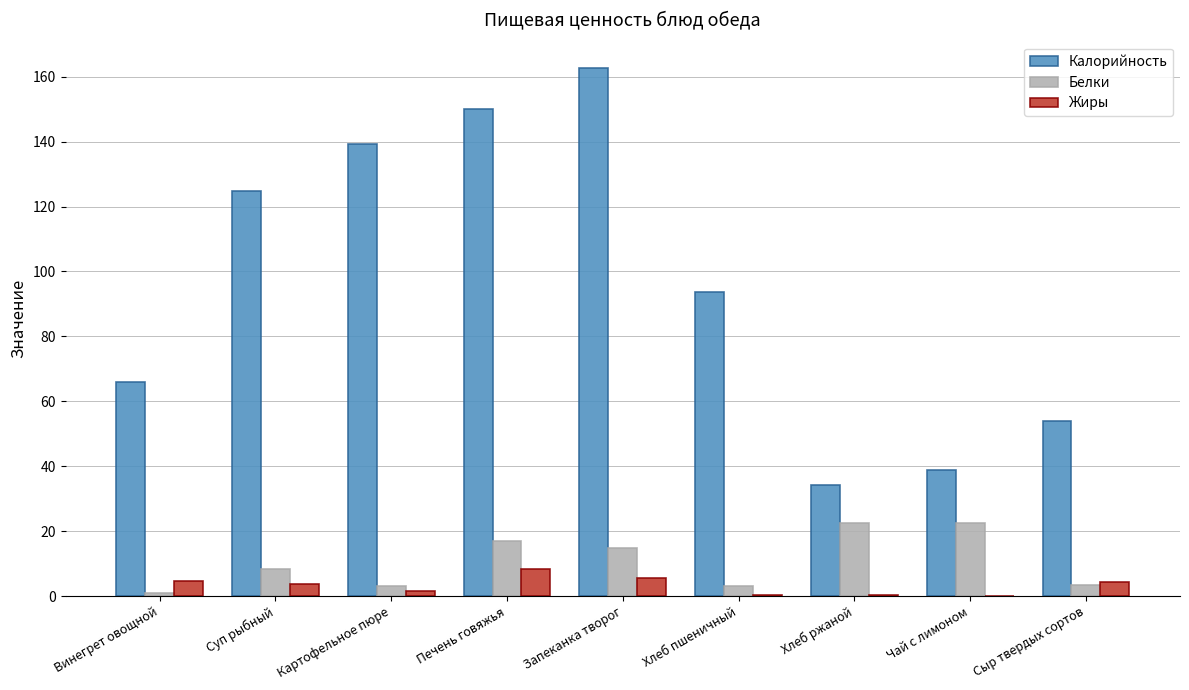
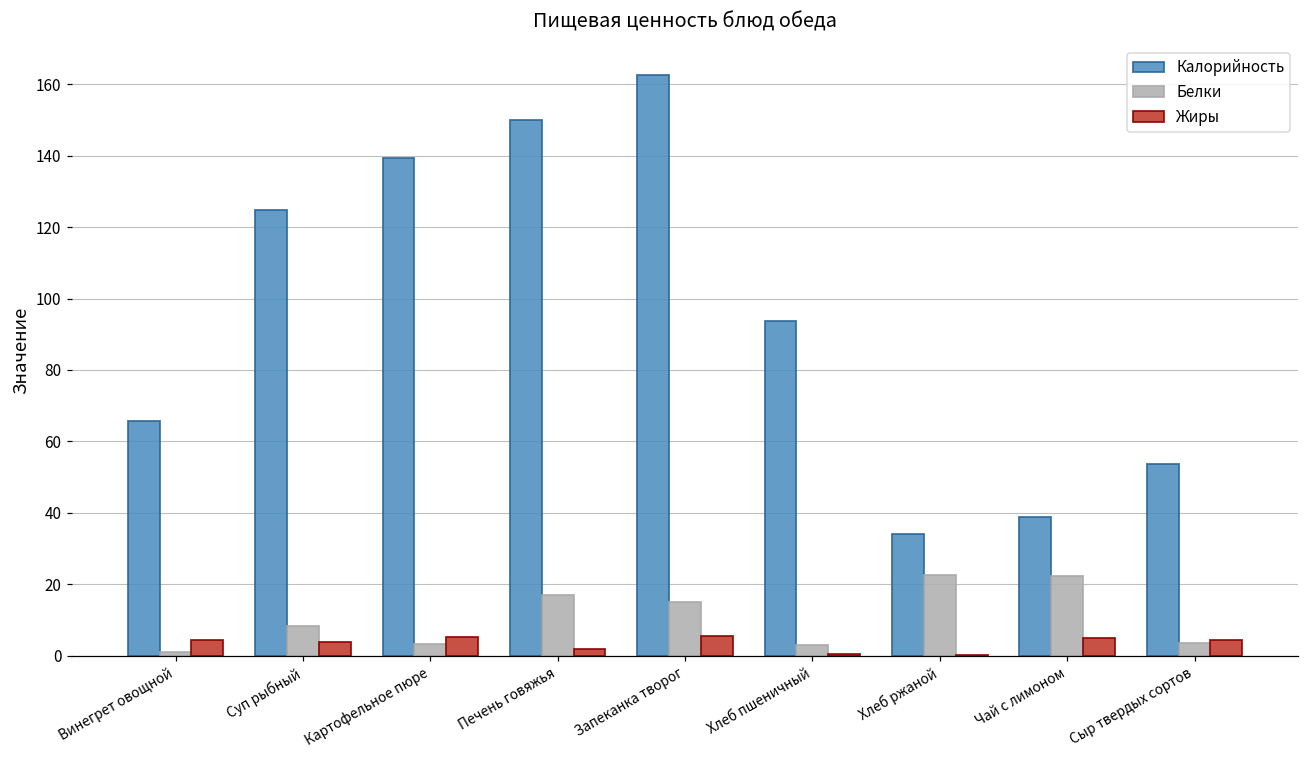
  {
    "Калорийность": {
      "Винегрет овощной": 66,
      "Суп рыбный": 125,
      "Картофельное пюре": 139,
      "Печень говяжья": 150,
      "Запеканка творог": 163,
      "Хлеб пшеничный": 94,
      "Хлеб ржаной": 34,
      "Чай с лимоном": 39,
      "Сыр твердых сортов": 54
    },
    "Белки": {
      "Винегрет овощной": 1,
      "Суп рыбный": 8,
      "Картофельное пюре": 3,
      "Печень говяжья": 17,
      "Запеканка творог": 15,
      "Хлеб пшеничный": 3,
      "Хлеб ржаной": 23,
      "Чай с лимоном": 22,
      "Сыр твердых сортов": 4
    },
    "Жиры": {
      "Винегрет овощной": 5,
      "Суп рыбный": 4,
-     "Картофельное пюре": 1,
-     "Печень говяжья": 8,
+     "Картофельное пюре": 5,
+     "Печень говяжья": 2,
      "Запеканка творог": 6,
-     "Чай с лимоном": 0,
+     "Чай с лимоном": 5,
      "Сыр твердых сортов": 4
    }
  }
